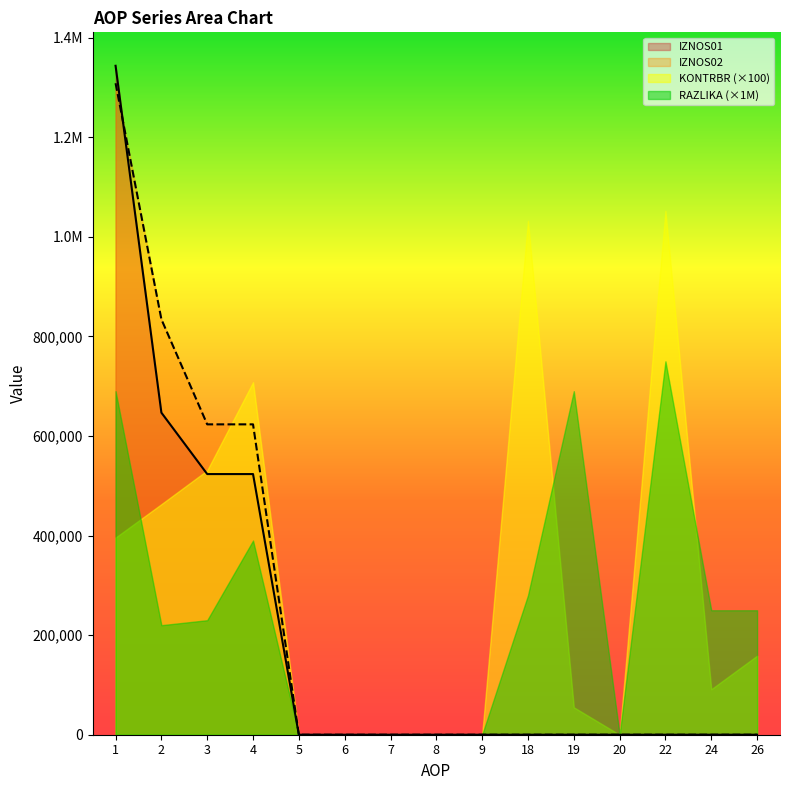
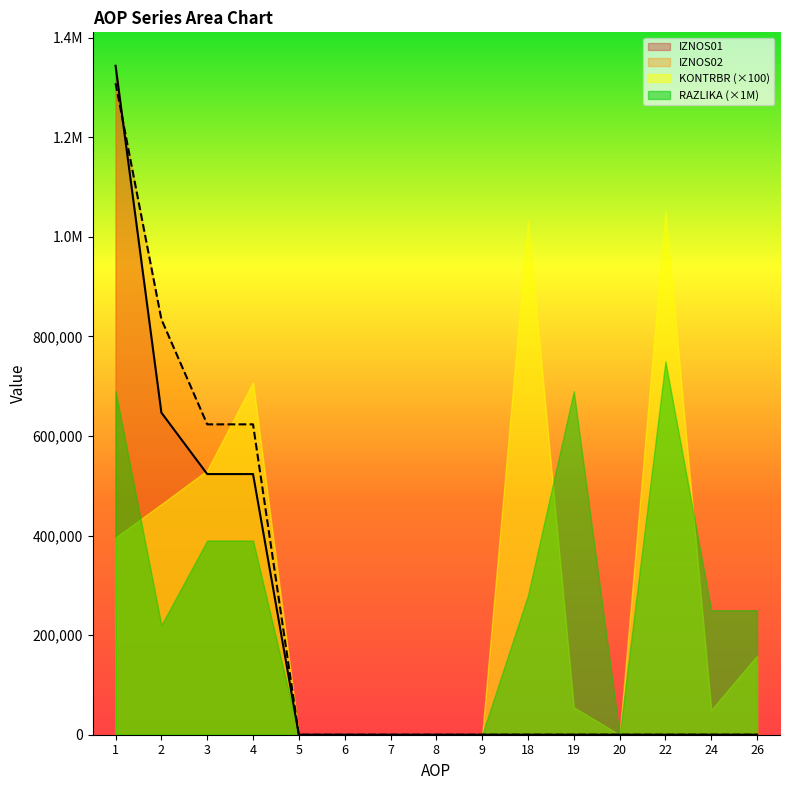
  {
    "IZNOS01": {
      "1": "1,340,000",
      "2": "650,000",
      "3": "520,000",
      "4": "520,000"
    },
    "IZNOS02": {
      "1": "1,310,000",
      "2": "830,000",
      "3": "620,000",
      "4": "620,000"
    },
    "KONTRBR (×100)": {
      "1": "400,000",
      "2": "460,000",
      "3": "530,000",
      "4": "710,000",
      "18": "1,030,000",
      "19": "60,000",
      "22": "1,050,000",
-     "24": "90,000",
+     "24": "50,000",
      "26": "160,000"
    },
    "RAZLIKA (×1M)": {
      "1": "690,000",
      "2": "220,000",
-     "3": "230,000",
+     "3": "390,000",
      "4": "390,000",
      "18": "280,000",
      "19": "690,000",
      "22": "750,000",
      "24": "250,000",
      "26": "250,000"
    }
  }
